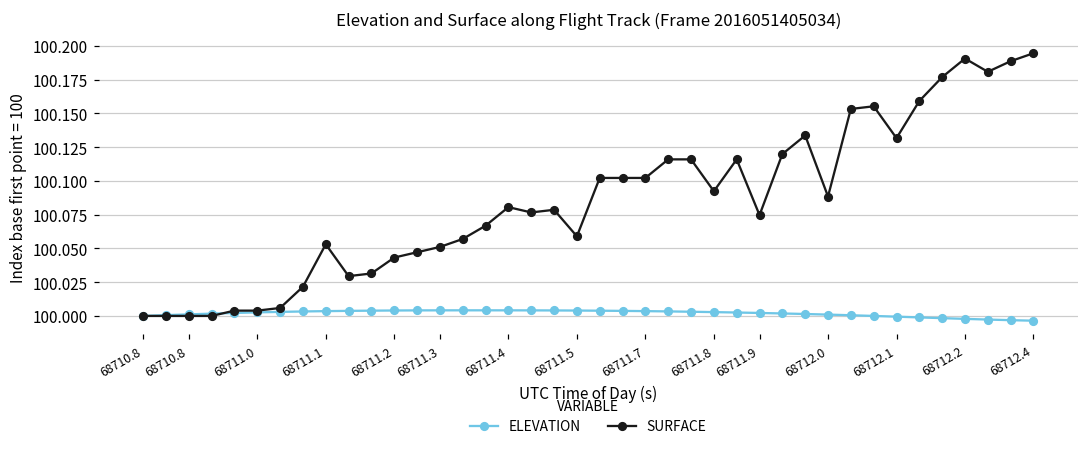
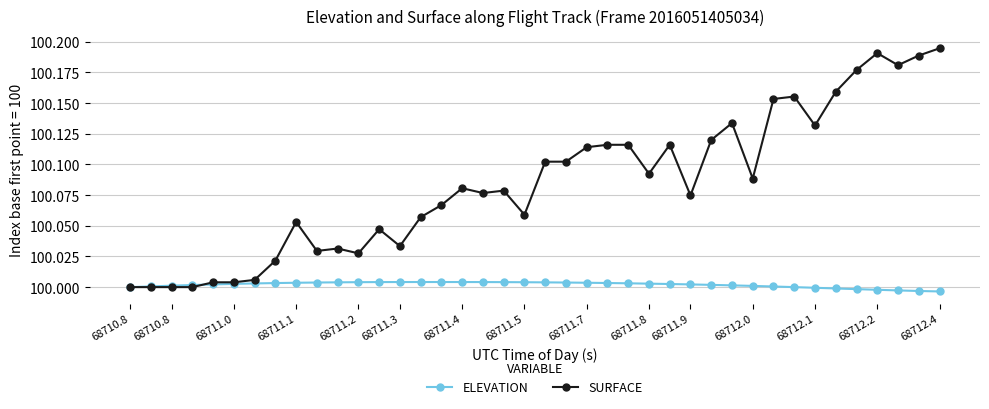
  {
    "ELEVATION": {
      "68711.1": 100.004,
      "68711.2": 100.004,
      "68711.3": 100.004,
      "68711.4": 100.004,
      "68711.5": 100.004,
      "68711.7": 100.004,
      "68711.8": 100.003,
      "68711.9": 100.002,
      "68712.0": 100.001,
      "68712.1": 99.999,
      "68712.2": 99.998,
      "68712.4": 99.996
    },
    "SURFACE": {
      "68711.1": 100.053,
-     "68711.2": 100.043,
-     "68711.3": 100.051,
+     "68711.2": 100.028,
+     "68711.3": 100.033,
      "68711.4": 100.081,
      "68711.5": 100.059,
-     "68711.7": 100.102,
+     "68711.7": 100.114,
      "68711.8": 100.092,
      "68711.9": 100.075,
      "68712.0": 100.088,
      "68712.1": 100.132,
      "68712.2": 100.191,
      "68712.4": 100.195
    }
  }
